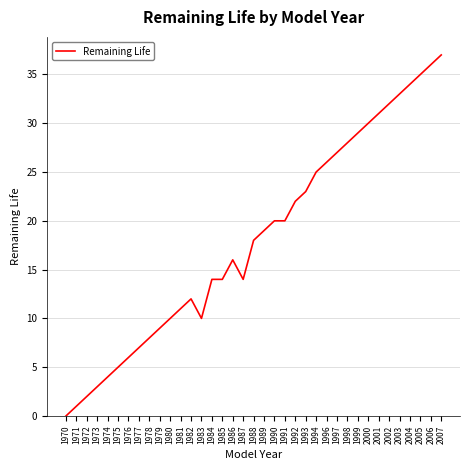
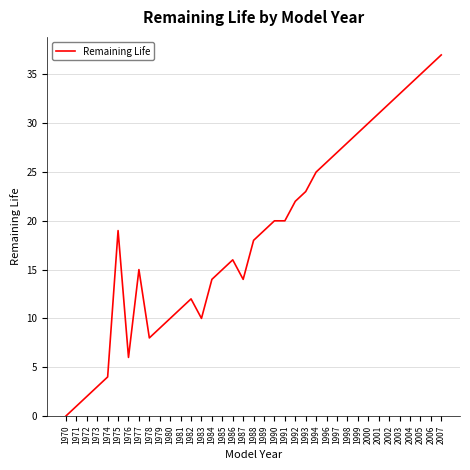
  {
    "1970": 0,
    "1971": 1,
    "1972": 2,
    "1973": 3,
    "1974": 4,
-   "1975": 5,
+   "1975": 19,
    "1976": 6,
-   "1977": 7,
+   "1977": 15,
    "1978": 8,
    "1979": 9,
    "1980": 10,
    "1981": 11,
    "1982": 12,
    "1983": 10,
    "1984": 14,
-   "1985": 14,
+   "1985": 15,
    "1986": 16,
    "1987": 14,
    "1988": 18,
    "1989": 19,
    "1990": 20,
    "1991": 20,
    "1992": 22,
    "1993": 23,
    "1994": 25,
    "1996": 26,
    "1997": 27,
    "1998": 28,
    "1999": 29,
    "2000": 30,
    "2001": 31,
    "2002": 32,
    "2003": 33,
    "2004": 34,
    "2005": 35,
    "2006": 36,
    "2007": 37
  }
